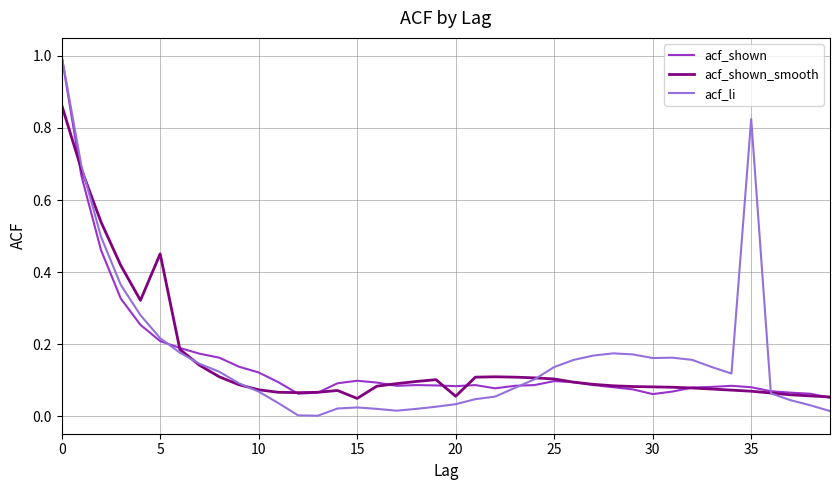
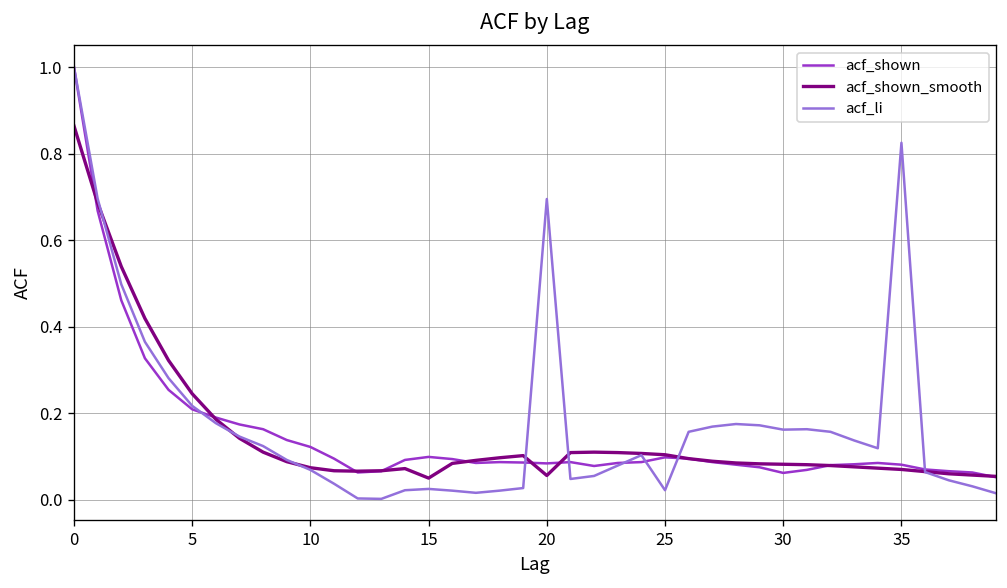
  {
    "acf_shown": {
      "5": 0.21,
      "10": 0.12,
      "15": 0.10,
      "20": 0.08,
      "30": 0.06,
      "35": 0.08
    },
    "acf_shown_smooth": {
      "0": 0.86,
-     "5": 0.45,
+     "5": 0.25,
      "15": 0.05,
      "20": 0.06,
      "30": 0.08,
      "35": 0.07
    },
    "acf_li": {
      "5": 0.22,
      "15": 0.03,
-     "20": 0.03,
-     "25": 0.14,
+     "20": 0.70,
+     "25": 0.02,
      "30": 0.16,
      "35": 0.83
    }
  }
